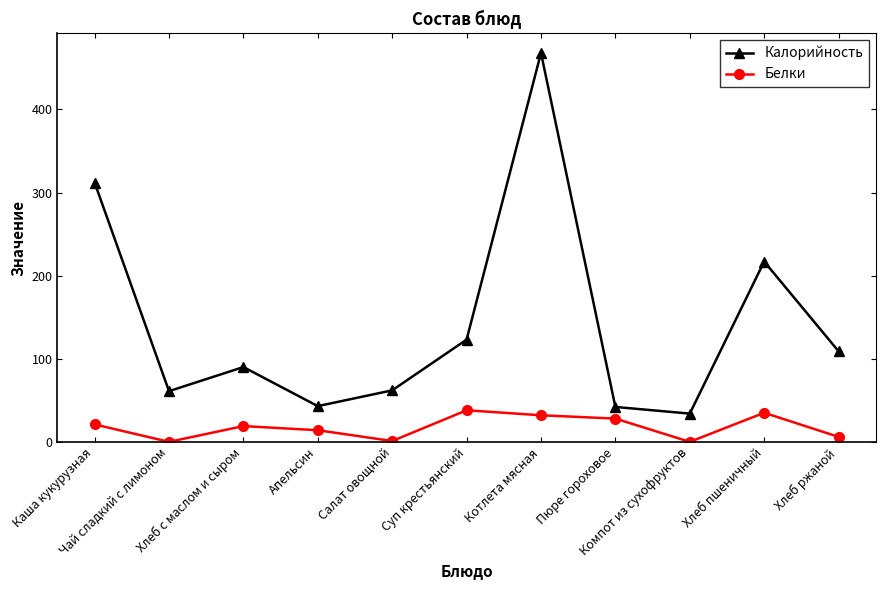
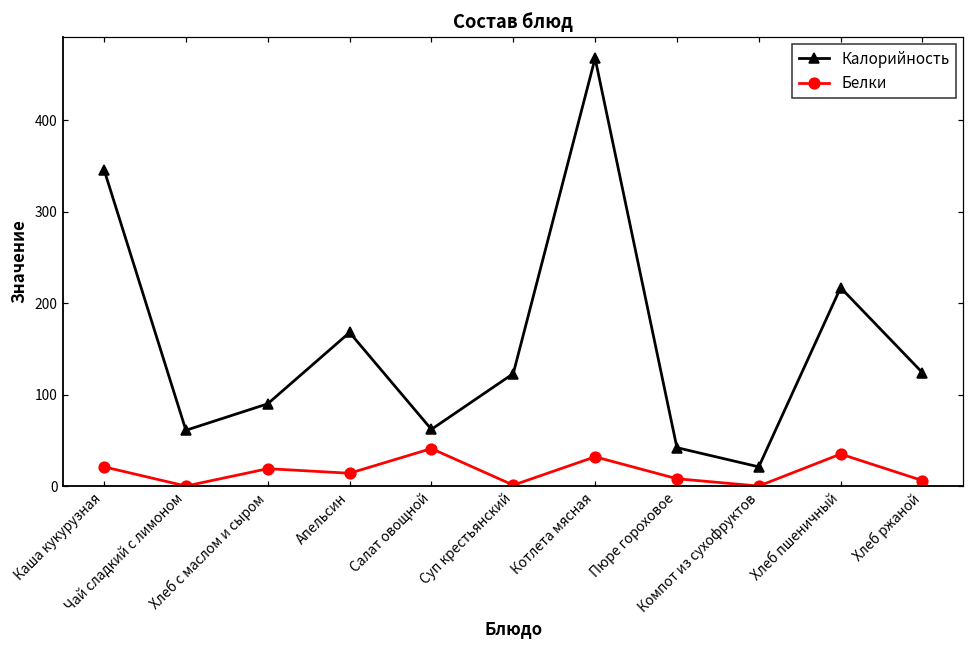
  {
    "Калорийность": {
-     "Каша кукурузная": 310,
+     "Каша кукурузная": 350,
      "Чай сладкий с лимоном": 60,
      "Хлеб с маслом и сыром": 90,
-     "Апельсин": 40,
+     "Апельсин": 170,
      "Салат овощной": 60,
      "Суп крестьянский": 120,
      "Котлета мясная": 470,
      "Пюре гороховое": 40,
-     "Компот из сухофруктов": 30,
+     "Компот из сухофруктов": 20,
      "Хлеб пшеничный": 220,
-     "Хлеб ржаной": 110
+     "Хлеб ржаной": 120
    },
    "Белки": {
      "Каша кукурузная": 20,
      "Чай сладкий с лимоном": 0,
      "Хлеб с маслом и сыром": 20,
      "Апельсин": 10,
-     "Салат овощной": 0,
-     "Суп крестьянский": 40,
+     "Салат овощной": 40,
+     "Суп крестьянский": 0,
      "Котлета мясная": 30,
-     "Пюре гороховое": 30,
+     "Пюре гороховое": 10,
      "Компот из сухофруктов": 0,
      "Хлеб пшеничный": 40,
      "Хлеб ржаной": 10
    }
  }
